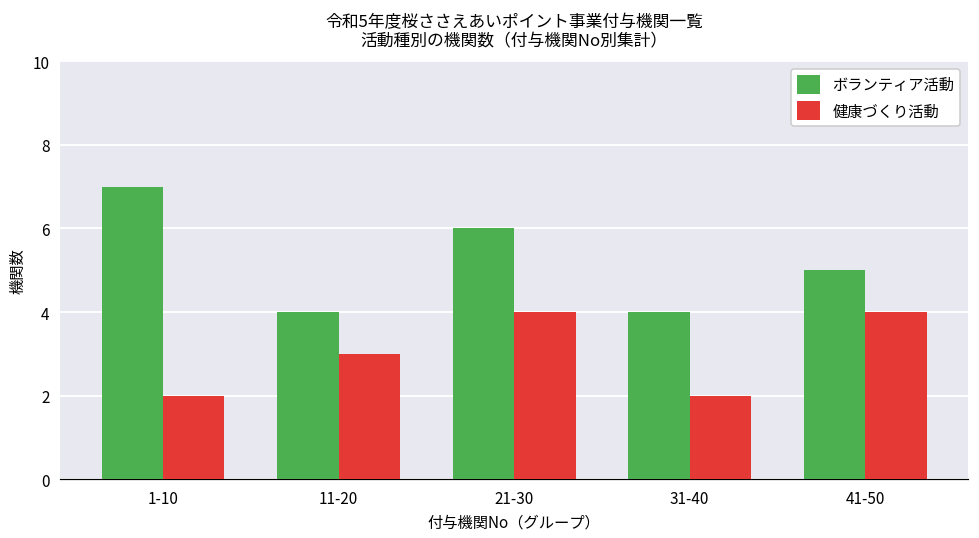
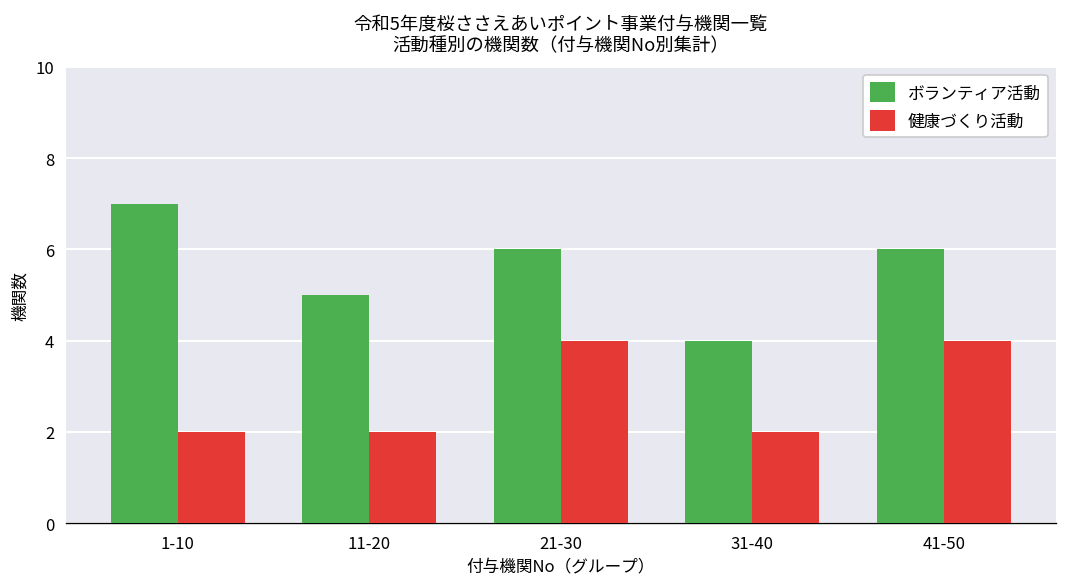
  {
    "ボランティア活動": {
      "1-10": 7,
-     "11-20": 4,
+     "11-20": 5,
      "21-30": 6,
      "31-40": 4,
-     "41-50": 5
+     "41-50": 6
    },
    "健康づくり活動": {
      "1-10": 2,
-     "11-20": 3,
+     "11-20": 2,
      "21-30": 4,
      "31-40": 2,
      "41-50": 4
    }
  }
